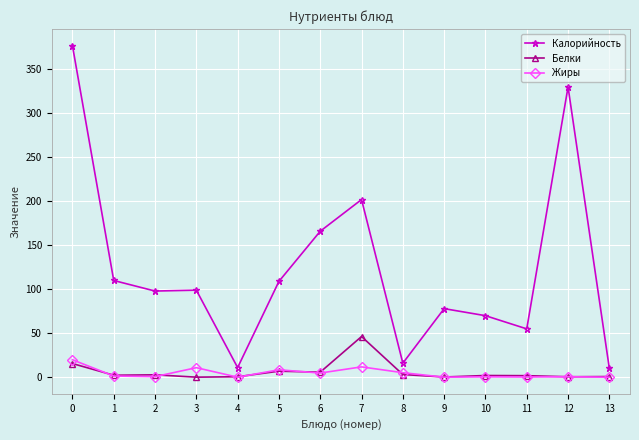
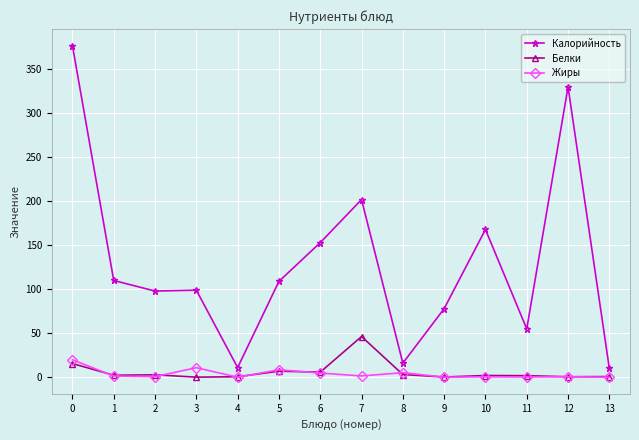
  {
    "Калорийность": {
      "0": 380,
      "1": 110,
      "2": 100,
      "3": 100,
      "4": 10,
      "5": 110,
-     "6": 170,
+     "6": 150,
      "7": 200,
      "8": 20,
      "9": 80,
-     "10": 70,
+     "10": 170,
      "11": 60,
      "12": 330,
      "13": 10
    },
    "Белки": {
      "0": 20,
      "3": 0,
      "7": 50
    },
    "Жиры": {
      "0": 20,
      "3": 10,
-     "7": 10
+     "7": 0
    }
  }
